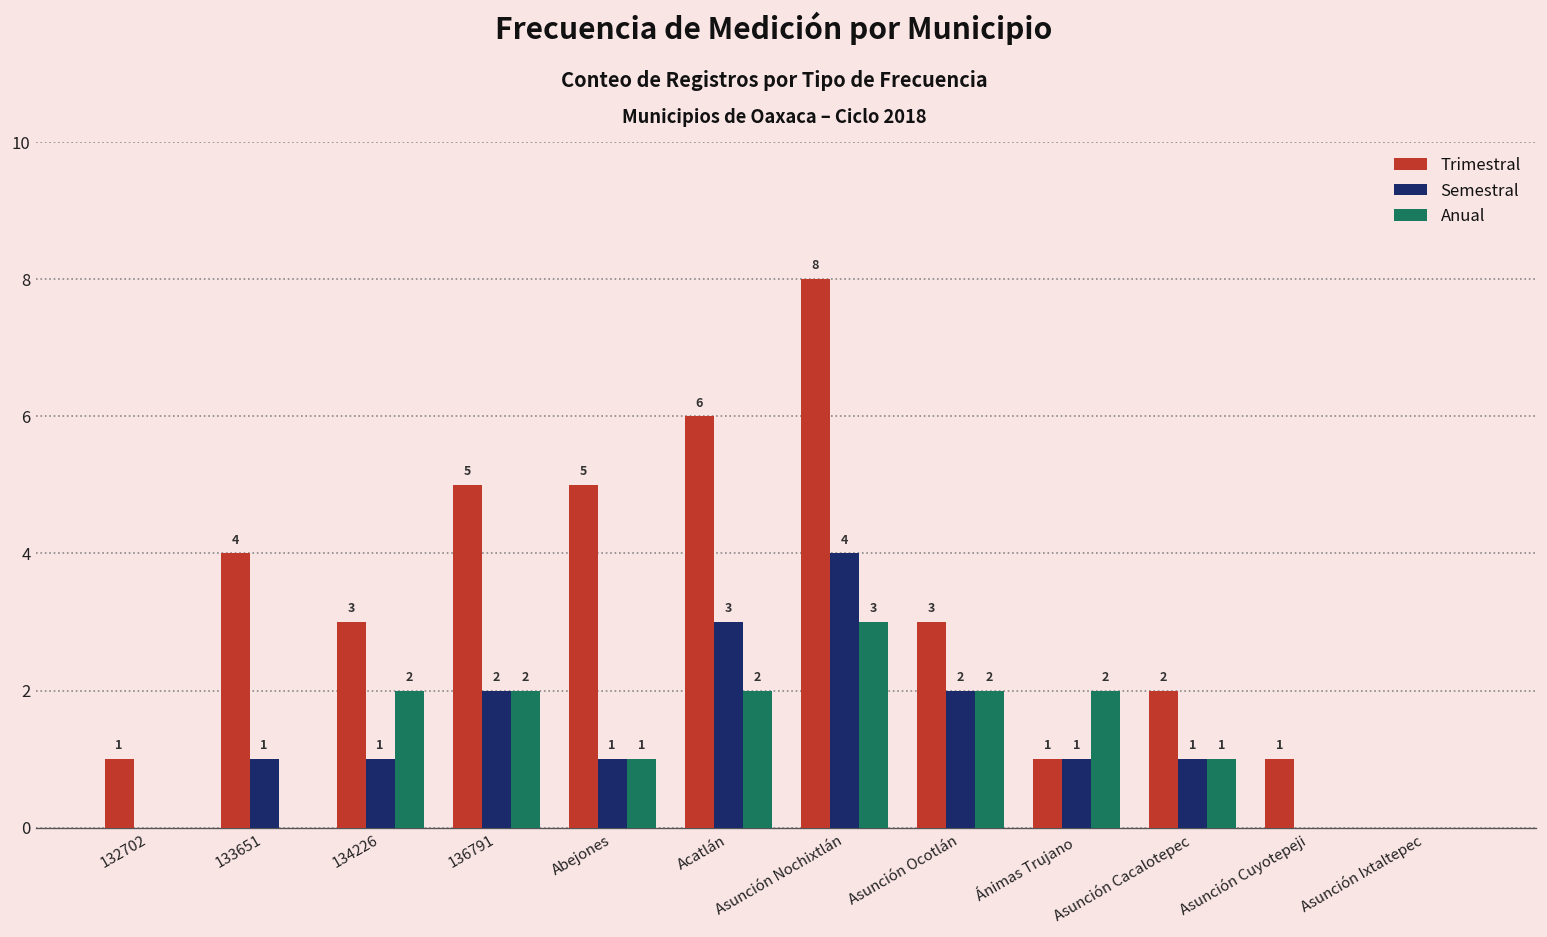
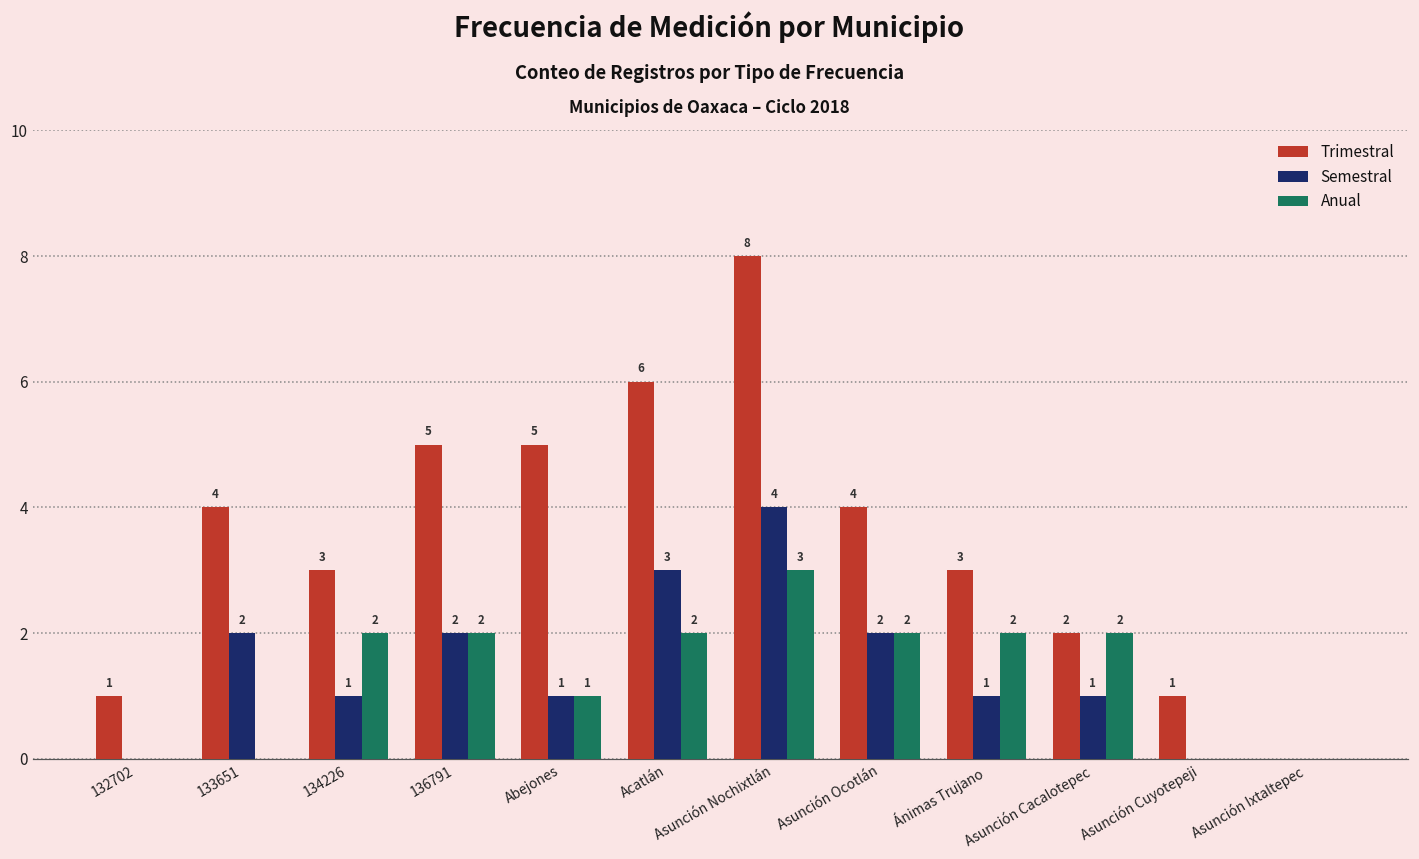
  {
    "Trimestral": {
      "132702": 1,
      "133651": 4,
      "134226": 3,
      "136791": 5,
      "Abejones": 5,
      "Acatlán": 6,
      "Asunción Nochixtlán": 8,
-     "Asunción Ocotlán": 3,
-     "Ánimas Trujano": 1,
+     "Asunción Ocotlán": 4,
+     "Ánimas Trujano": 3,
      "Asunción Cacalotepec": 2,
      "Asunción Cuyotepeji": 1
    },
    "Semestral": {
-     "133651": 1,
+     "133651": 2,
      "134226": 1,
      "136791": 2,
      "Abejones": 1,
      "Acatlán": 3,
      "Asunción Nochixtlán": 4,
      "Asunción Ocotlán": 2,
      "Ánimas Trujano": 1,
      "Asunción Cacalotepec": 1
    },
    "Anual": {
      "134226": 2,
      "136791": 2,
      "Abejones": 1,
      "Acatlán": 2,
      "Asunción Nochixtlán": 3,
      "Asunción Ocotlán": 2,
      "Ánimas Trujano": 2,
-     "Asunción Cacalotepec": 1
+     "Asunción Cacalotepec": 2
    }
  }
